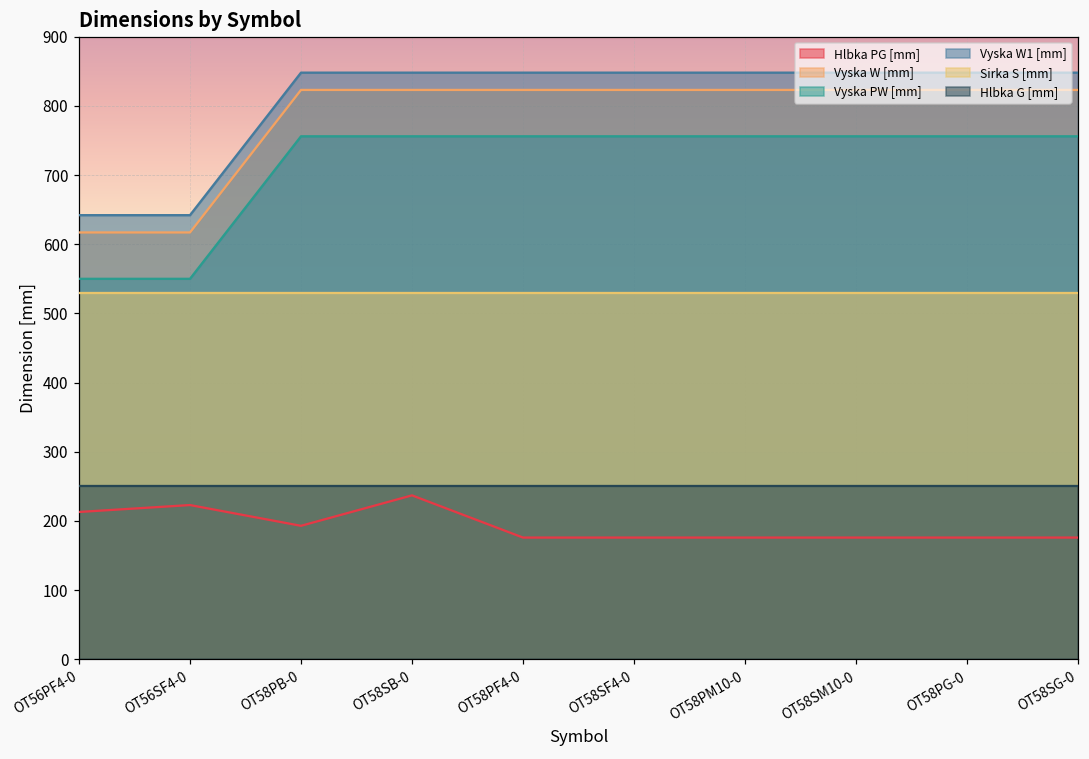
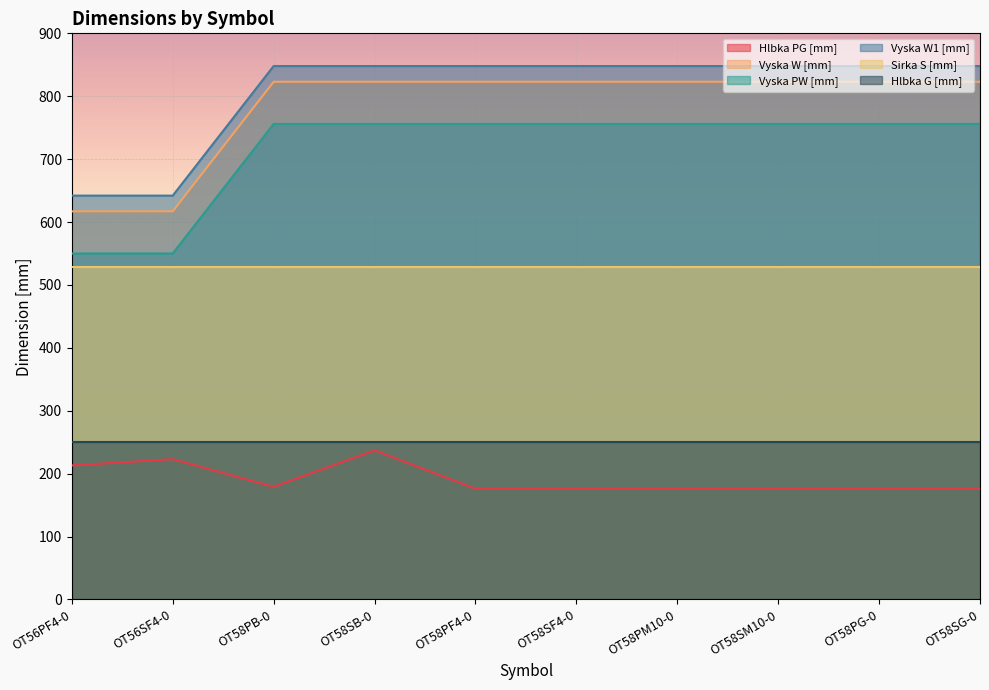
  {
    "Hlbka PG [mm]": {
      "OT56PF4-0": 210,
      "OT56SF4-0": 220,
-     "OT58PB-0": 190,
+     "OT58PB-0": 180,
      "OT58SB-0": 240,
      "OT58PF4-0": 180,
      "OT58SF4-0": 180,
      "OT58PM10-0": 180,
      "OT58SM10-0": 180,
      "OT58PG-0": 180,
      "OT58SG-0": 180
    },
    "Hlbka G [mm]": {
      "OT56PF4-0": 250,
      "OT56SF4-0": 250,
      "OT58PB-0": 250,
      "OT58SB-0": 250,
      "OT58PF4-0": 250,
      "OT58SF4-0": 250,
      "OT58PM10-0": 250,
      "OT58SM10-0": 250,
      "OT58PG-0": 250,
      "OT58SG-0": 250
    }
  }
